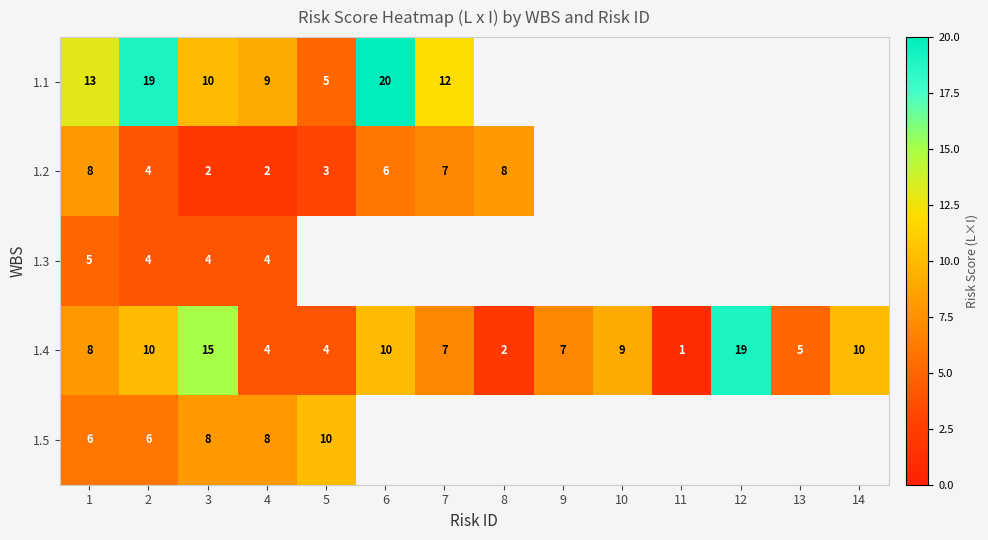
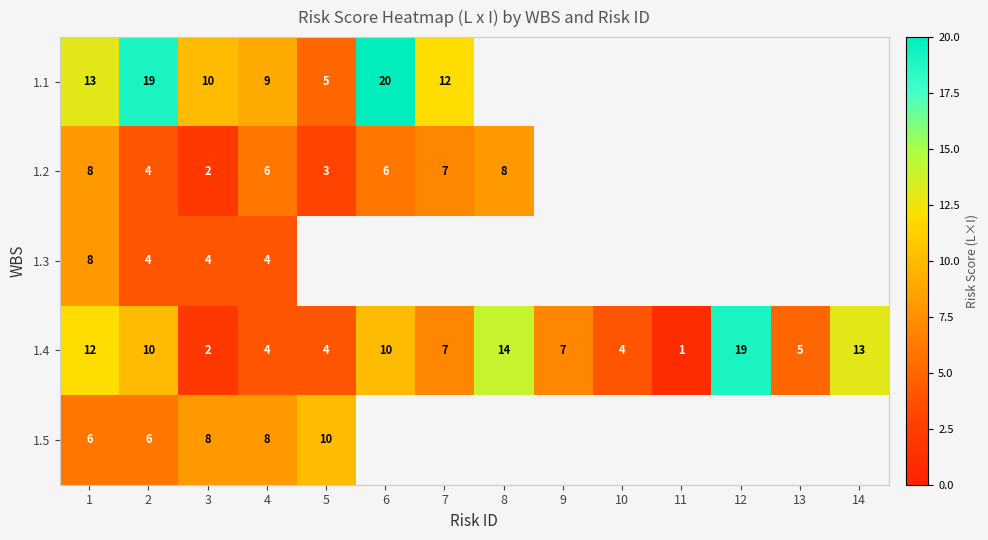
  {
    "1.1": {
      "1": 13,
      "2": 19,
      "3": 10,
      "4": 9,
      "5": 5,
      "6": 20,
      "7": 12
    },
    "1.2": {
      "1": 8,
      "2": 4,
      "3": 2,
-     "4": 2,
+     "4": 6,
      "5": 3,
      "6": 6,
      "7": 7,
      "8": 8
    },
    "1.3": {
-     "1": 5,
+     "1": 8,
      "2": 4,
      "3": 4,
      "4": 4
    },
    "1.4": {
-     "1": 8,
+     "1": 12,
      "2": 10,
-     "3": 15,
+     "3": 2,
      "4": 4,
      "5": 4,
      "6": 10,
      "7": 7,
-     "8": 2,
+     "8": 14,
      "9": 7,
-     "10": 9,
+     "10": 4,
      "11": 1,
      "12": 19,
      "13": 5,
-     "14": 10
+     "14": 13
    },
    "1.5": {
      "1": 6,
      "2": 6,
      "3": 8,
      "4": 8,
      "5": 10
    }
  }
